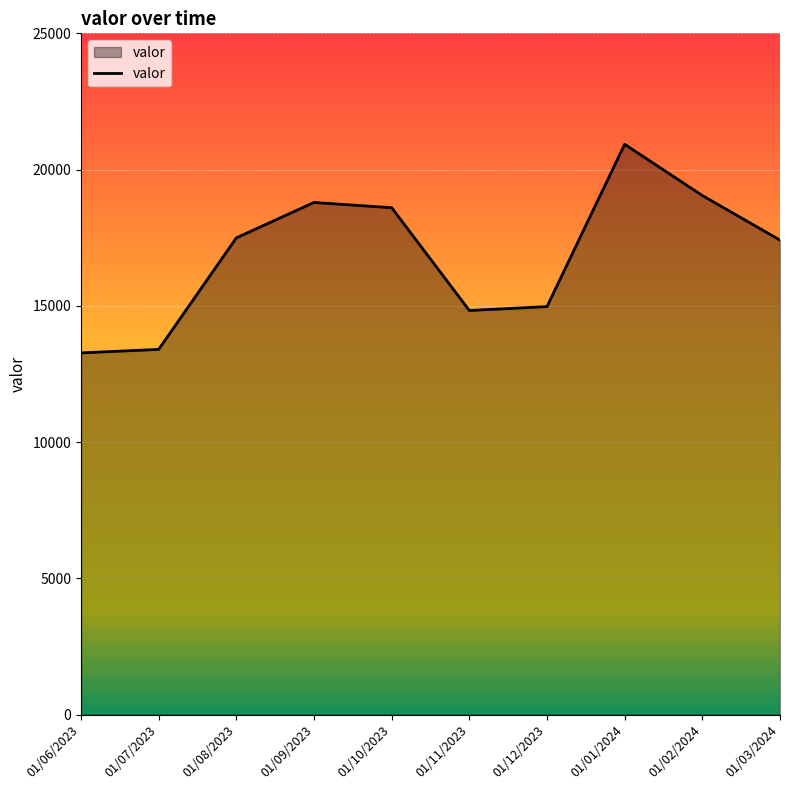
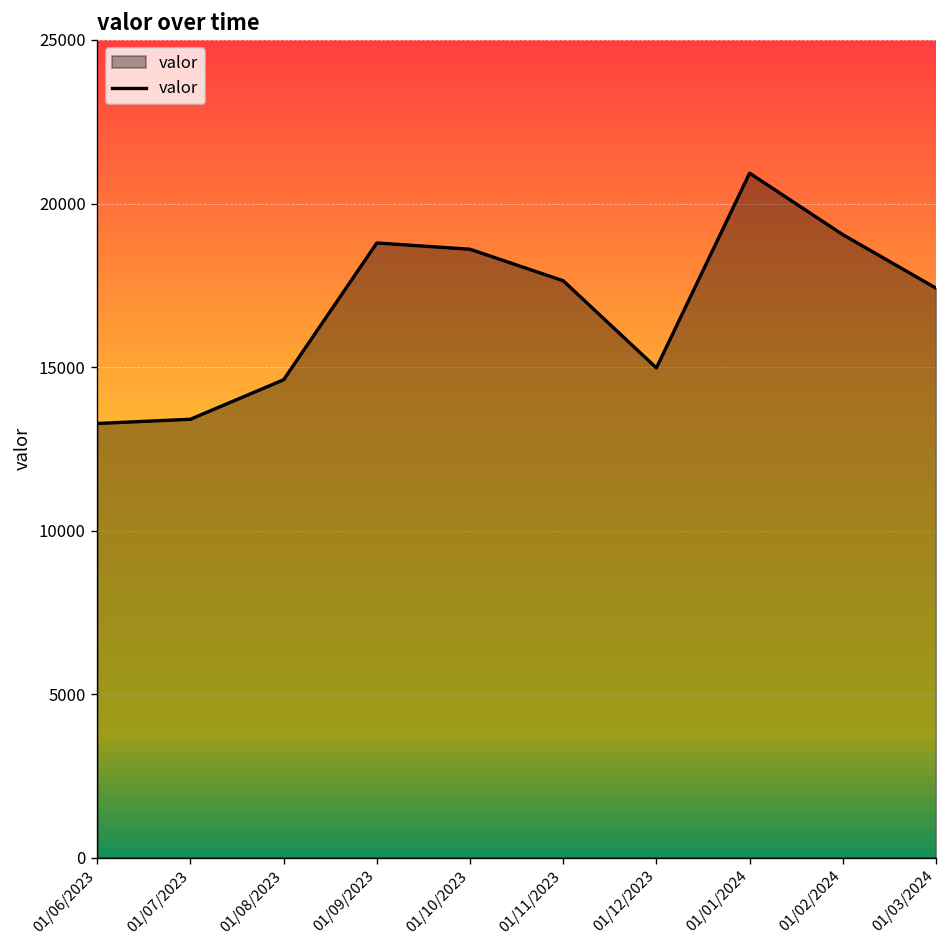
  {
    "01/06/2023": 13300,
    "01/07/2023": 13400,
-   "01/08/2023": 17500,
+   "01/08/2023": 14600,
    "01/09/2023": 18800,
    "01/10/2023": 18600,
-   "01/11/2023": 14800,
+   "01/11/2023": 17600,
    "01/12/2023": 15000,
    "01/01/2024": 20900,
    "01/02/2024": 19000,
    "01/03/2024": 17400
  }
